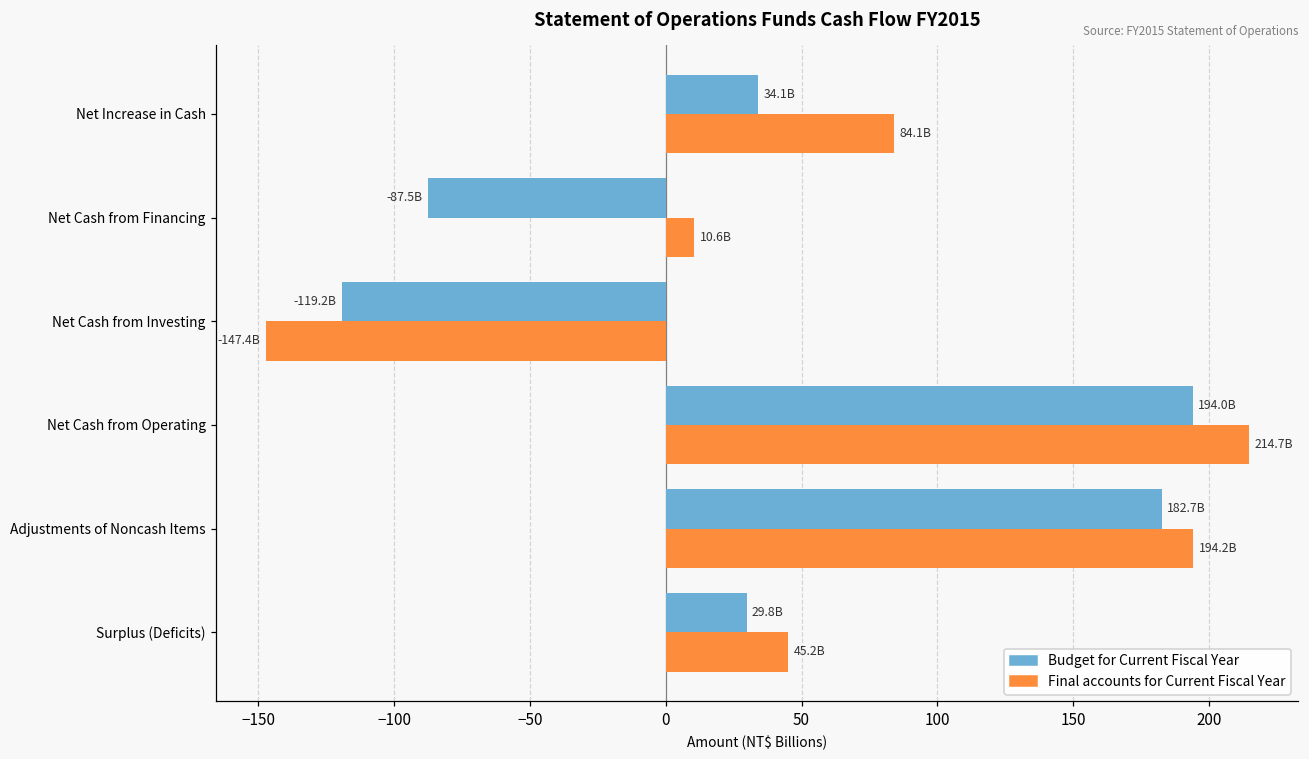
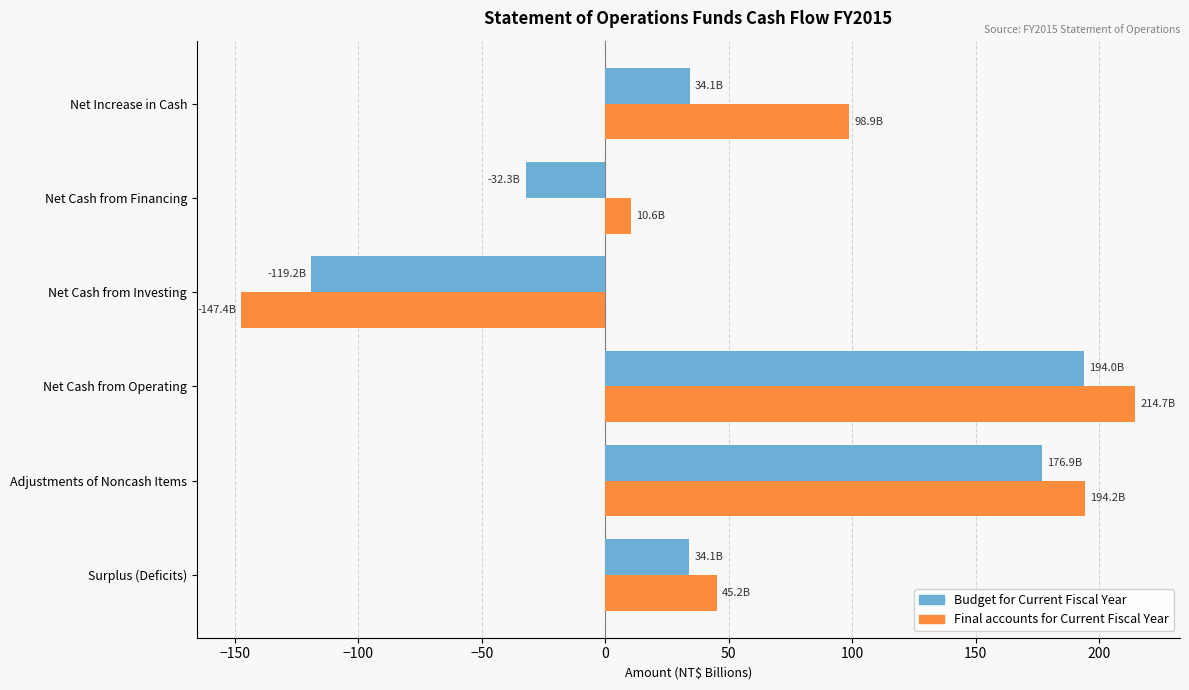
  {
    "Budget for Current Fiscal Year": {
      "Net Increase in Cash": "34.1B",
-     "Net Cash from Financing": "-87.5B",
+     "Net Cash from Financing": "-32.3B",
      "Net Cash from Investing": "-119.2B",
      "Net Cash from Operating": "194.0B",
-     "Adjustments of Noncash Items": "182.7B",
-     "Surplus (Deficits)": "29.8B"
+     "Adjustments of Noncash Items": "176.9B",
+     "Surplus (Deficits)": "34.1B"
    },
    "Final accounts for Current Fiscal Year": {
-     "Net Increase in Cash": "84.1B",
+     "Net Increase in Cash": "98.9B",
      "Net Cash from Financing": "10.6B",
      "Net Cash from Investing": "-147.4B",
      "Net Cash from Operating": "214.7B",
      "Adjustments of Noncash Items": "194.2B",
      "Surplus (Deficits)": "45.2B"
    }
  }
